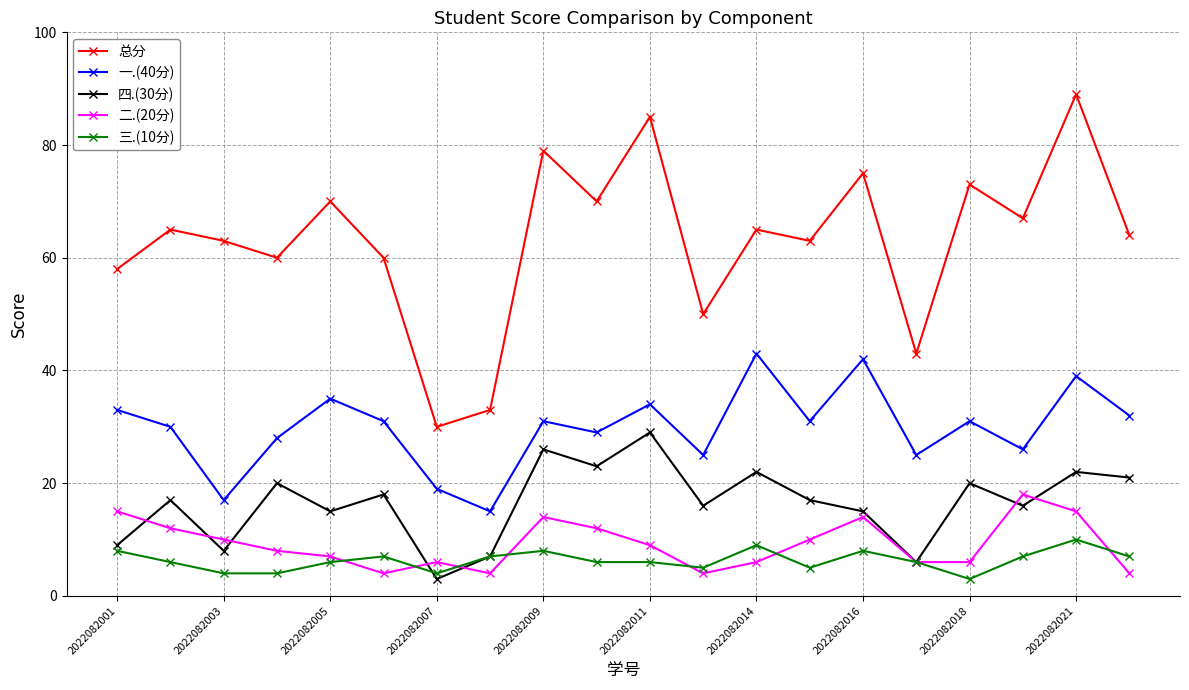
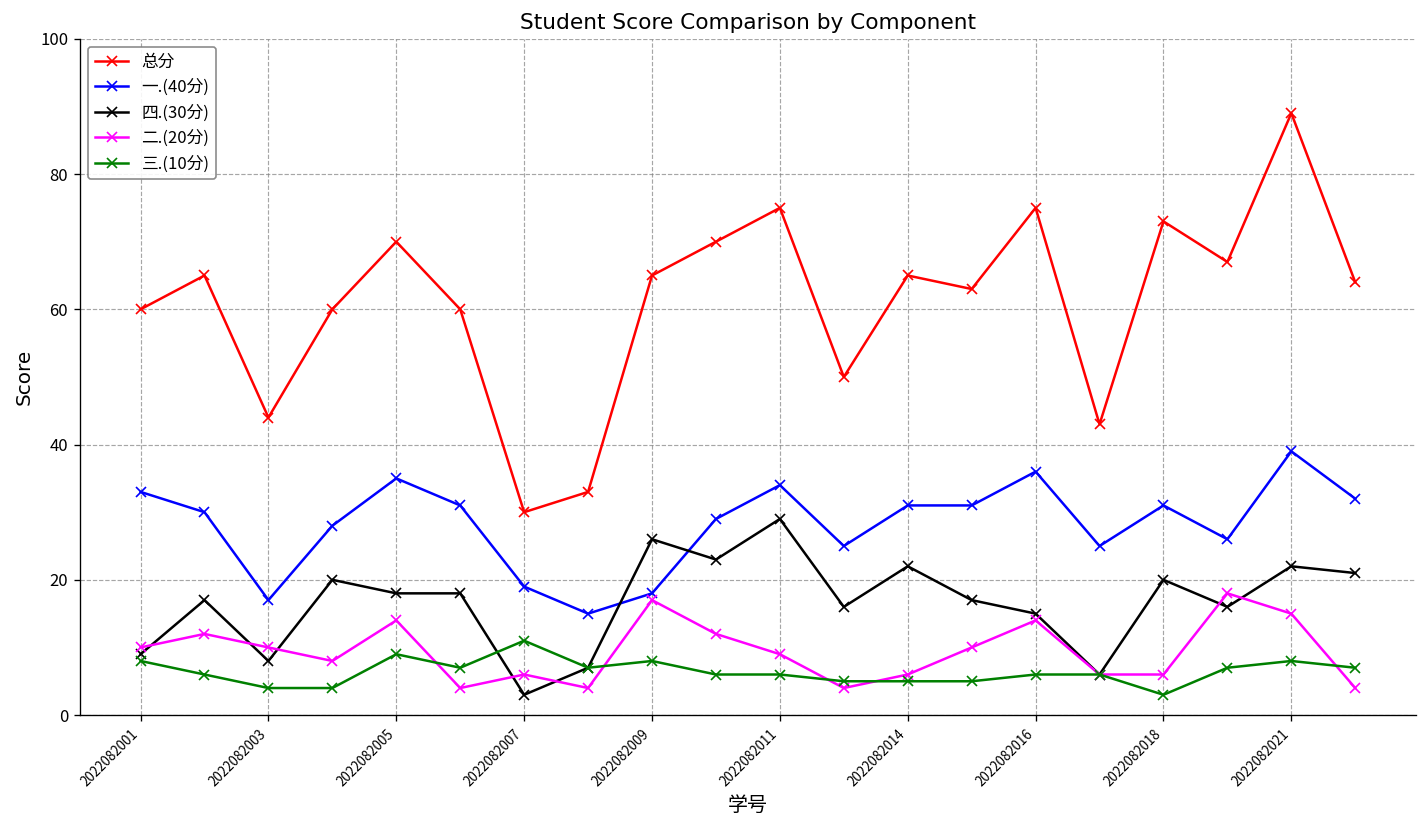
  {
    "总分": {
-     "2022082001": 58,
-     "2022082003": 63,
+     "2022082001": 60,
+     "2022082003": 44,
      "2022082005": 70,
      "2022082007": 30,
-     "2022082009": 79,
-     "2022082011": 85,
+     "2022082009": 65,
+     "2022082011": 75,
      "2022082014": 65,
      "2022082016": 75,
      "2022082018": 73,
      "2022082021": 89
    },
    "一.(40分)": {
      "2022082001": 33,
      "2022082003": 17,
      "2022082005": 35,
      "2022082007": 19,
-     "2022082009": 31,
+     "2022082009": 18,
      "2022082011": 34,
-     "2022082014": 43,
-     "2022082016": 42,
+     "2022082014": 31,
+     "2022082016": 36,
      "2022082018": 31,
      "2022082021": 39
    },
    "四.(30分)": {
      "2022082001": 9,
      "2022082003": 8,
-     "2022082005": 15,
+     "2022082005": 18,
      "2022082007": 3,
      "2022082009": 26,
      "2022082011": 29,
      "2022082014": 22,
      "2022082016": 15,
      "2022082018": 20,
      "2022082021": 22
    },
    "二.(20分)": {
-     "2022082001": 15,
+     "2022082001": 10,
      "2022082003": 10,
-     "2022082005": 7,
+     "2022082005": 14,
      "2022082007": 6,
-     "2022082009": 14,
+     "2022082009": 17,
      "2022082011": 9,
      "2022082014": 6,
      "2022082016": 14,
      "2022082018": 6,
      "2022082021": 15
    },
    "三.(10分)": {
      "2022082001": 8,
      "2022082003": 4,
-     "2022082005": 6,
-     "2022082007": 4,
+     "2022082005": 9,
+     "2022082007": 11,
      "2022082009": 8,
      "2022082011": 6,
-     "2022082014": 9,
-     "2022082016": 8,
+     "2022082014": 5,
+     "2022082016": 6,
      "2022082018": 3,
-     "2022082021": 10
+     "2022082021": 8
    }
  }
